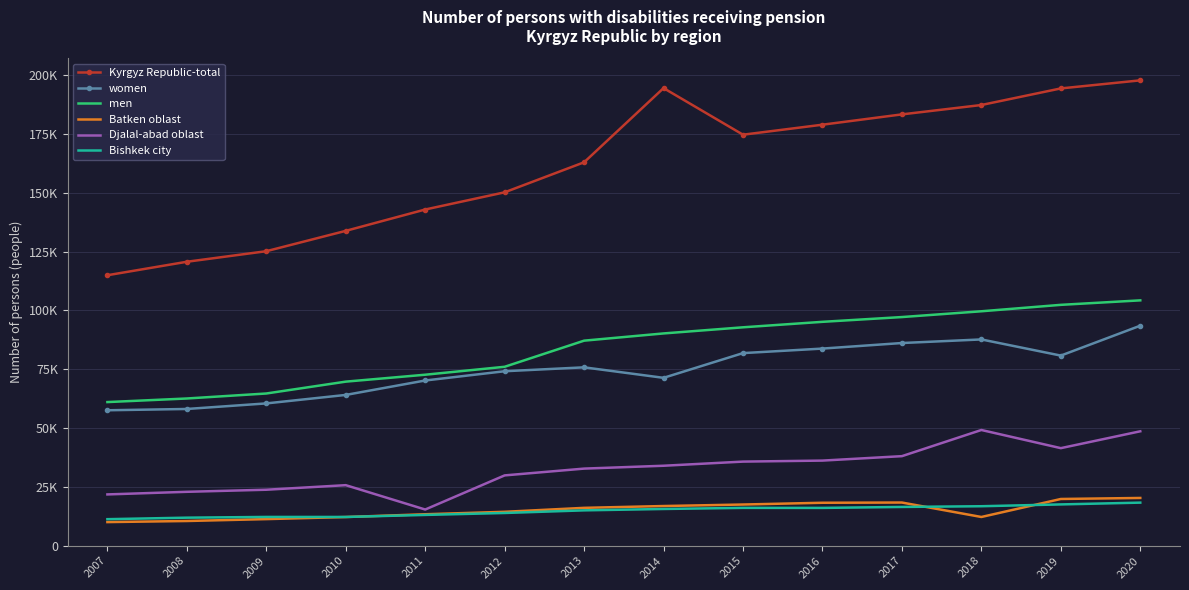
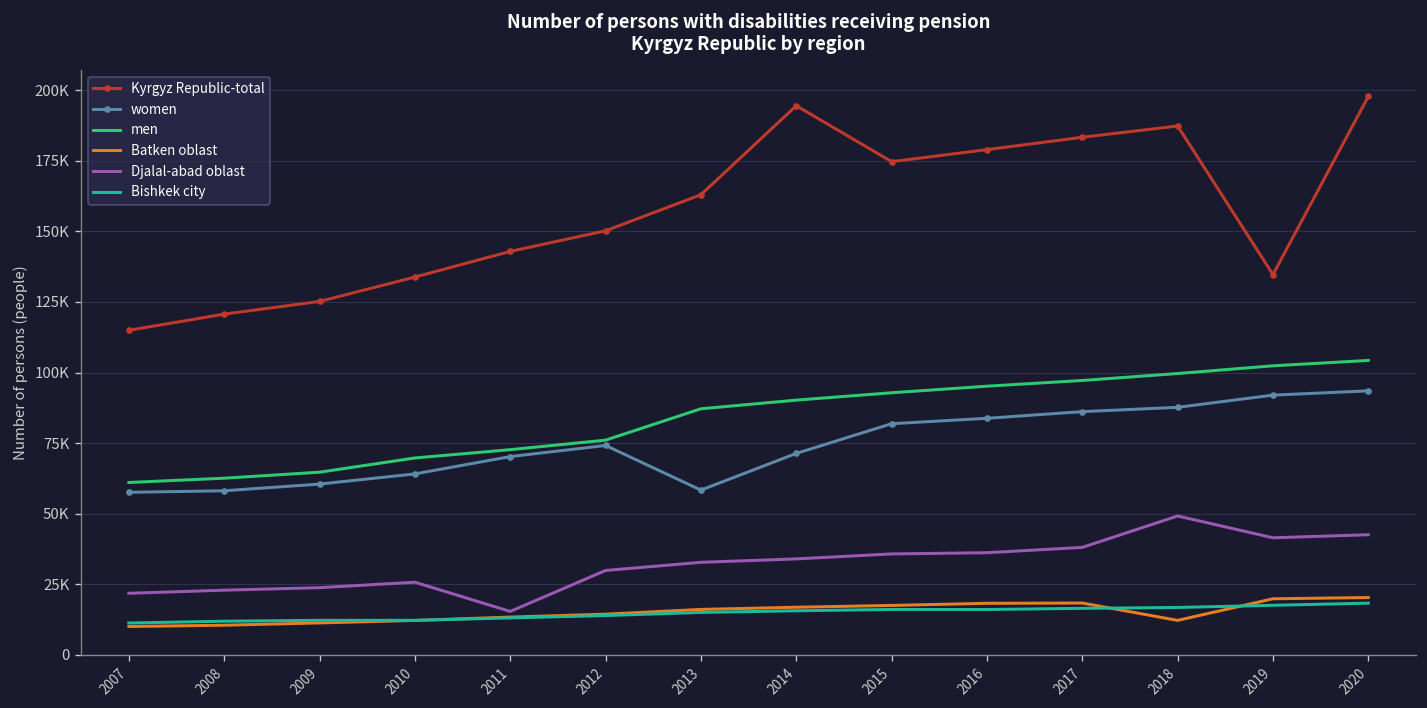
  {
    "Kyrgyz Republic-total": {
      "2007": 115000,
      "2008": 121000,
      "2009": 125000,
      "2010": 134000,
      "2011": 143000,
      "2012": 150000,
      "2013": 163000,
      "2014": 194000,
      "2015": 175000,
      "2016": 179000,
      "2017": 183000,
      "2018": 187000,
-     "2019": 194000,
+     "2019": 135000,
      "2020": 198000
    },
    "women": {
      "2007": 58000,
      "2008": 58000,
      "2009": 60000,
      "2010": 64000,
      "2011": 70000,
      "2012": 74000,
-     "2013": 76000,
+     "2013": 58000,
      "2014": 71000,
      "2015": 82000,
      "2016": 84000,
      "2017": 86000,
      "2018": 88000,
-     "2019": 81000,
+     "2019": 92000,
      "2020": 94000
    },
    "Batken oblast": {
      "2007": 10000,
      "2008": 10000,
      "2013": 16000,
      "2014": 17000,
      "2015": 18000,
      "2016": 18000,
      "2017": 18000,
      "2018": 12000,
      "2019": 20000,
      "2020": 20000
    },
    "Djalal-abad oblast": {
      "2007": 22000,
      "2008": 23000,
      "2009": 24000,
      "2010": 26000,
      "2011": 15000,
      "2012": 30000,
      "2013": 33000,
      "2014": 34000,
      "2015": 36000,
      "2016": 36000,
      "2017": 38000,
      "2018": 49000,
      "2019": 41000,
-     "2020": 49000
+     "2020": 43000
    }
  }
